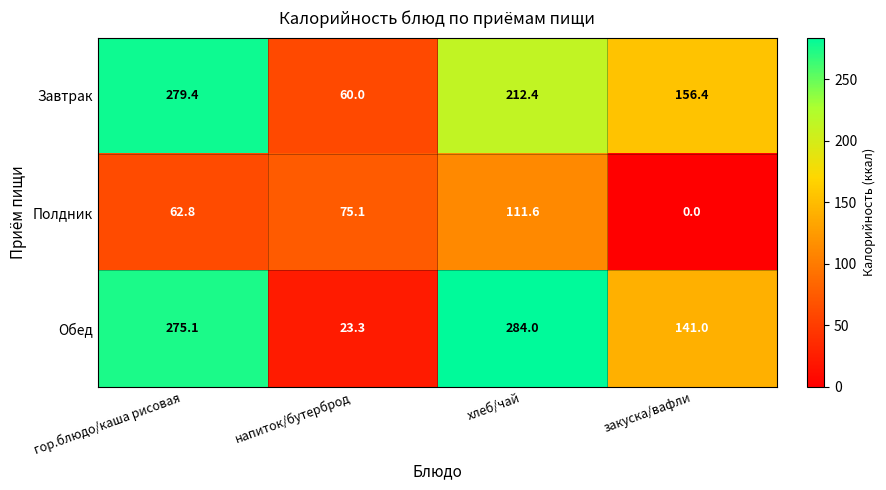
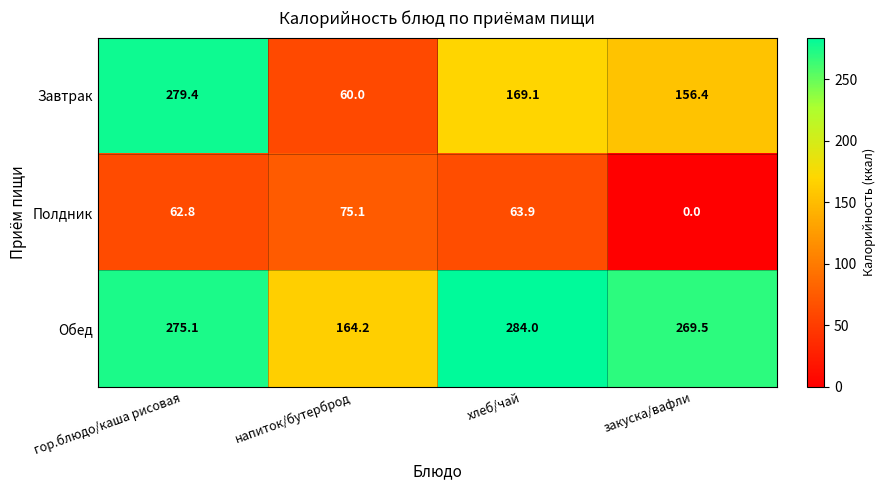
  {
    "Завтрак": {
      "гор.блюдо/каша рисовая": 279.4,
      "напиток/бутерброд": 60.0,
-     "хлеб/чай": 212.4,
+     "хлеб/чай": 169.1,
      "закуска/вафли": 156.4
    },
    "Полдник": {
      "гор.блюдо/каша рисовая": 62.8,
      "напиток/бутерброд": 75.1,
-     "хлеб/чай": 111.6,
+     "хлеб/чай": 63.9,
      "закуска/вафли": 0.0
    },
    "Обед": {
      "гор.блюдо/каша рисовая": 275.1,
-     "напиток/бутерброд": 23.3,
+     "напиток/бутерброд": 164.2,
      "хлеб/чай": 284.0,
-     "закуска/вафли": 141.0
+     "закуска/вафли": 269.5
    }
  }
